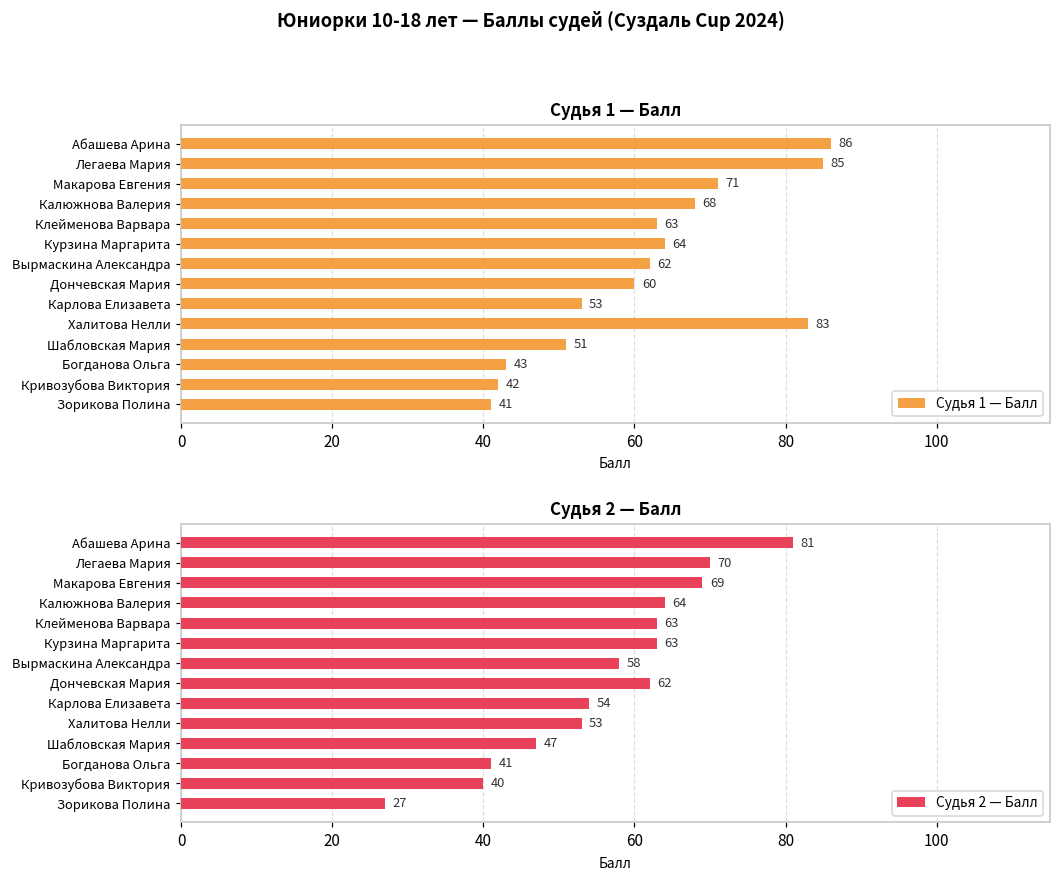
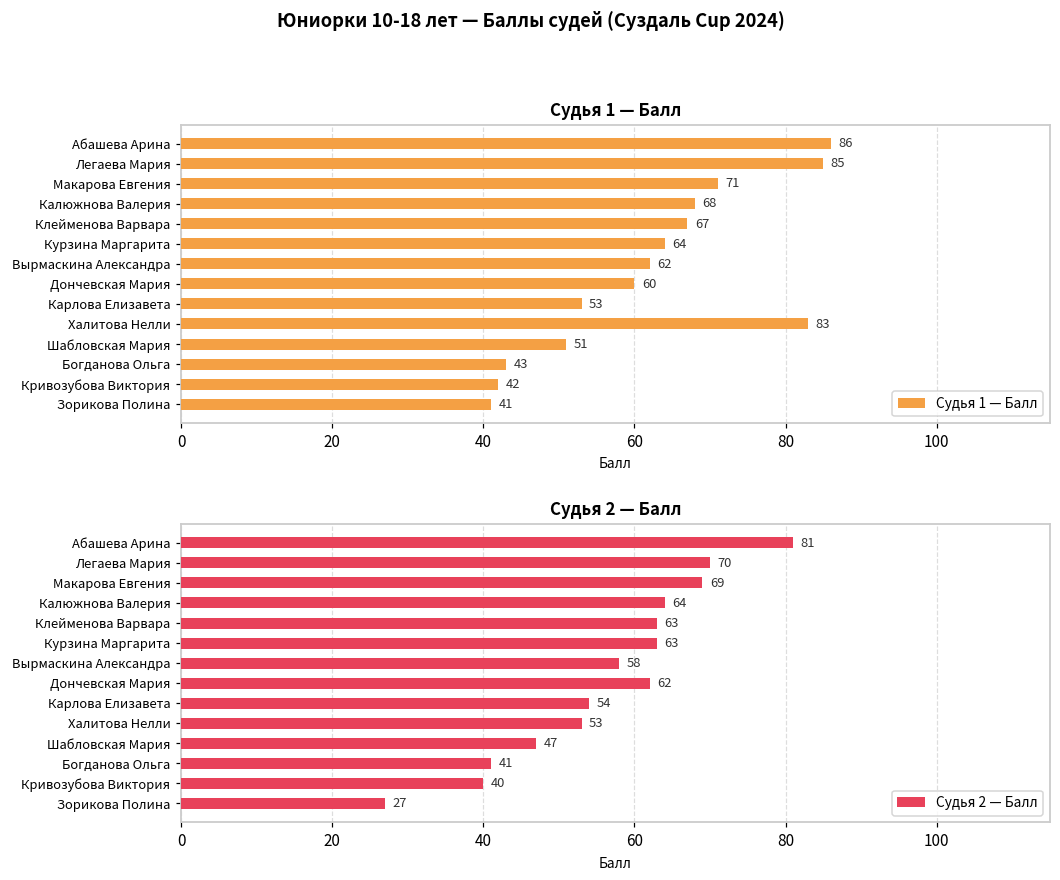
  {
    "Судья 1 — Балл": {
      "Абашева Арина": 86,
      "Легаева Мария": 85,
      "Макарова Евгения": 71,
      "Калюжнова Валерия": 68,
-     "Клейменова Варвара": 63,
+     "Клейменова Варвара": 67,
      "Курзина Маргарита": 64,
      "Вырмаскина Александра": 62,
      "Дончевская Мария": 60,
      "Карлова Елизавета": 53,
      "Халитова Нелли": 83,
      "Шабловская Мария": 51,
      "Богданова Ольга": 43,
      "Кривозубова Виктория": 42,
      "Зорикова Полина": 41
    },
    "Судья 2 — Балл": {
      "Абашева Арина": 81,
      "Легаева Мария": 70,
      "Макарова Евгения": 69,
      "Калюжнова Валерия": 64,
      "Клейменова Варвара": 63,
      "Курзина Маргарита": 63,
      "Вырмаскина Александра": 58,
      "Дончевская Мария": 62,
      "Карлова Елизавета": 54,
      "Халитова Нелли": 53,
      "Шабловская Мария": 47,
      "Богданова Ольга": 41,
      "Кривозубова Виктория": 40,
      "Зорикова Полина": 27
    }
  }
